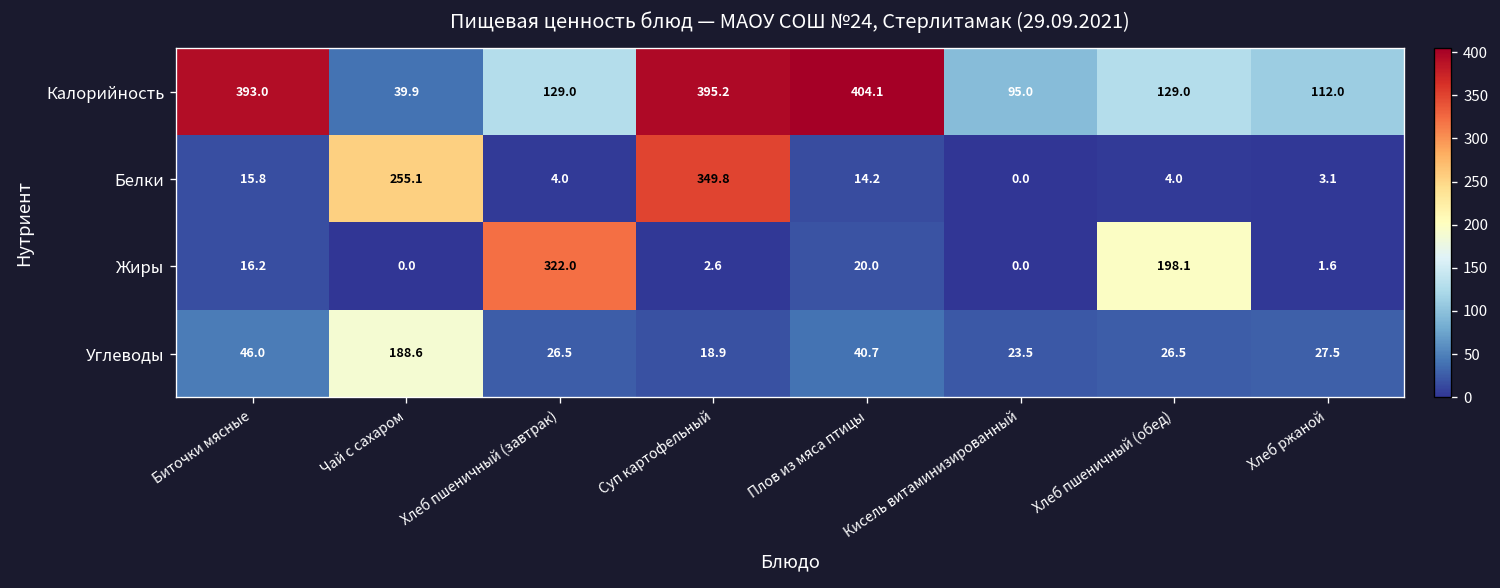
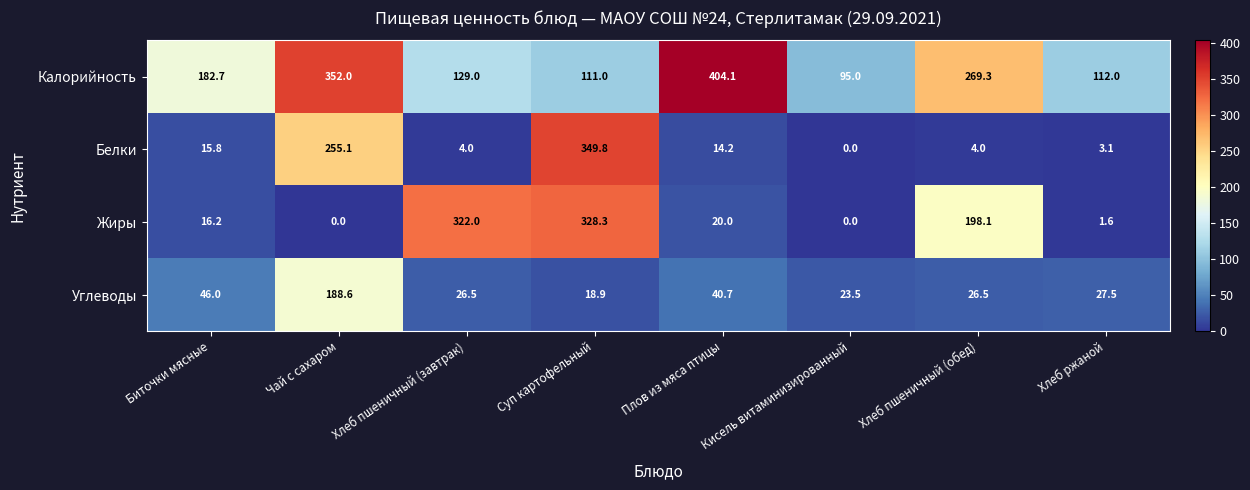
  {
    "Калорийность": {
-     "Биточки мясные": 393.0,
-     "Чай с сахаром": 39.9,
+     "Биточки мясные": 182.7,
+     "Чай с сахаром": 352.0,
      "Хлеб пшеничный (завтрак)": 129.0,
-     "Суп картофельный": 395.2,
+     "Суп картофельный": 111.0,
      "Плов из мяса птицы": 404.1,
      "Кисель витаминизированный": 95.0,
-     "Хлеб пшеничный (обед)": 129.0,
+     "Хлеб пшеничный (обед)": 269.3,
      "Хлеб ржаной": 112.0
    },
    "Белки": {
      "Биточки мясные": 15.8,
      "Чай с сахаром": 255.1,
      "Хлеб пшеничный (завтрак)": 4.0,
      "Суп картофельный": 349.8,
      "Плов из мяса птицы": 14.2,
      "Кисель витаминизированный": 0.0,
      "Хлеб пшеничный (обед)": 4.0,
      "Хлеб ржаной": 3.1
    },
    "Жиры": {
      "Биточки мясные": 16.2,
      "Чай с сахаром": 0.0,
      "Хлеб пшеничный (завтрак)": 322.0,
-     "Суп картофельный": 2.6,
+     "Суп картофельный": 328.3,
      "Плов из мяса птицы": 20.0,
      "Кисель витаминизированный": 0.0,
      "Хлеб пшеничный (обед)": 198.1,
      "Хлеб ржаной": 1.6
    },
    "Углеводы": {
      "Биточки мясные": 46.0,
      "Чай с сахаром": 188.6,
      "Хлеб пшеничный (завтрак)": 26.5,
      "Суп картофельный": 18.9,
      "Плов из мяса птицы": 40.7,
      "Кисель витаминизированный": 23.5,
      "Хлеб пшеничный (обед)": 26.5,
      "Хлеб ржаной": 27.5
    }
  }
